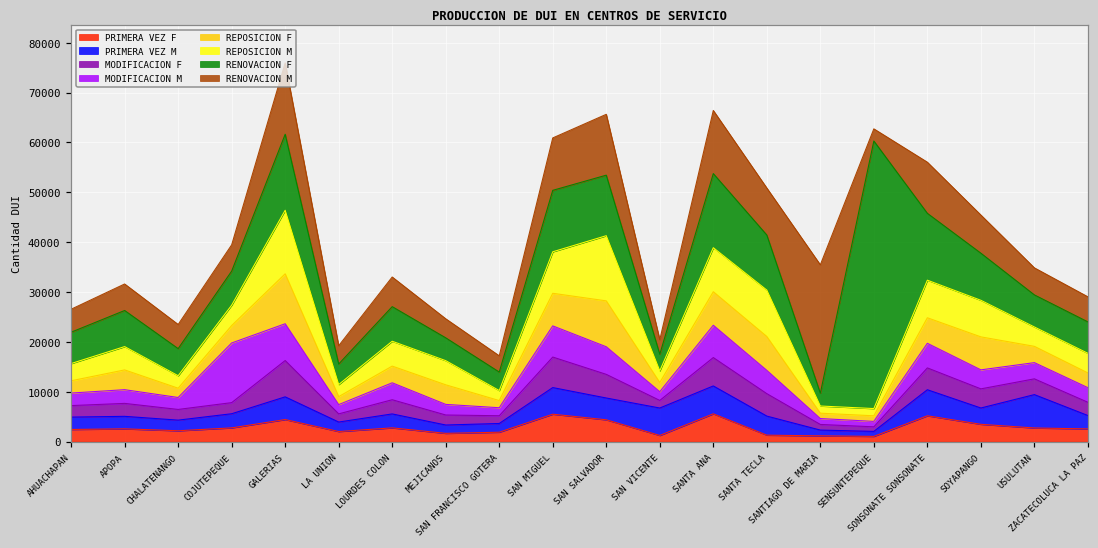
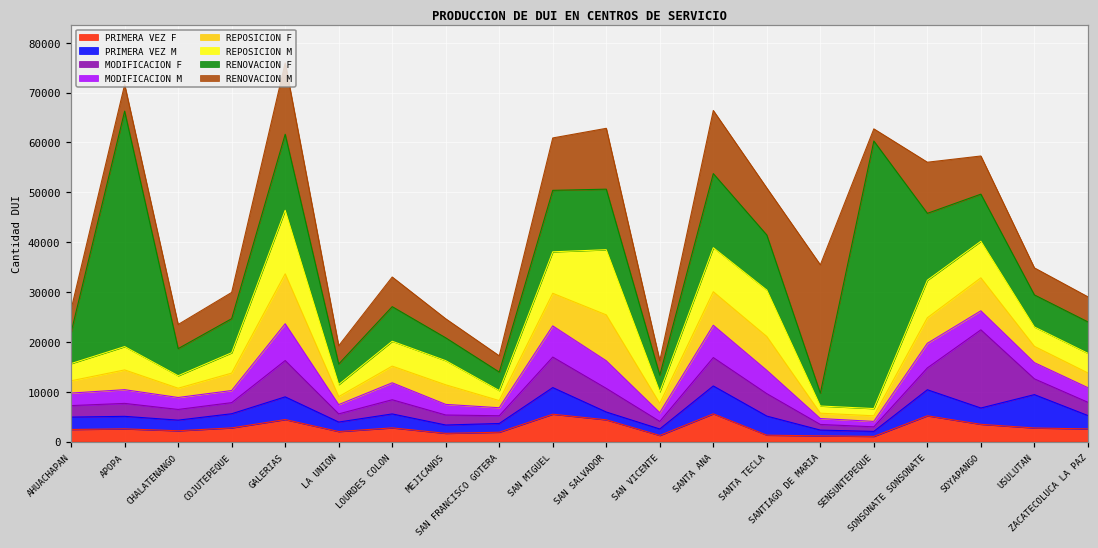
  {
    "PRIMERA VEZ F": {
      "AHUACHAPAN": 2000,
      "APOPA": 3000,
      "CHALATENANGO": 2000,
      "COJUTEPEQUE": 3000,
      "GALERIAS": 4000,
      "LA UNION": 2000,
      "LOURDES COLON": 3000,
      "MEJICANOS": 2000,
      "SAN FRANCISCO GOTERA": 2000,
      "SAN MIGUEL": 5000,
      "SAN SALVADOR": 4000,
      "SAN VICENTE": 1000,
      "SANTA ANA": 6000,
      "SANTA TECLA": 1000,
      "SANTIAGO DE MARIA": 1000,
      "SENSUNTEPEQUE": 1000,
      "SONSONATE SONSONATE": 5000,
      "SOYAPANGO": 3000,
      "USULUTAN": 3000,
      "ZACATECOLUCA LA PAZ": 3000
    },
    "PRIMERA VEZ M": {
      "AHUACHAPAN": 2000,
      "APOPA": 3000,
      "CHALATENANGO": 2000,
      "COJUTEPEQUE": 3000,
      "GALERIAS": 5000,
      "LA UNION": 2000,
      "LOURDES COLON": 3000,
      "MEJICANOS": 2000,
      "SAN FRANCISCO GOTERA": 2000,
      "SAN MIGUEL": 5000,
-     "SAN SALVADOR": 4000,
-     "SAN VICENTE": 6000,
+     "SAN SALVADOR": 2000,
+     "SAN VICENTE": 1000,
      "SANTA ANA": 6000,
      "SANTA TECLA": 4000,
      "SANTIAGO DE MARIA": 1000,
      "SENSUNTEPEQUE": 1000,
      "SONSONATE SONSONATE": 5000,
      "SOYAPANGO": 3000,
      "USULUTAN": 7000,
      "ZACATECOLUCA LA PAZ": 3000
    },
    "MODIFICACION F": {
      "AHUACHAPAN": 2000,
      "APOPA": 3000,
      "CHALATENANGO": 2000,
      "COJUTEPEQUE": 2000,
      "GALERIAS": 7000,
      "LA UNION": 2000,
      "LOURDES COLON": 3000,
      "MEJICANOS": 2000,
      "SAN FRANCISCO GOTERA": 2000,
      "SAN MIGUEL": 6000,
      "SAN SALVADOR": 5000,
      "SAN VICENTE": 2000,
      "SANTA ANA": 6000,
      "SANTA TECLA": 5000,
      "SANTIAGO DE MARIA": 1000,
      "SENSUNTEPEQUE": 1000,
      "SONSONATE SONSONATE": 4000,
-     "SOYAPANGO": 4000,
+     "SOYAPANGO": 16000,
      "USULUTAN": 3000,
      "ZACATECOLUCA LA PAZ": 3000
    },
    "MODIFICACION M": {
      "AHUACHAPAN": 3000,
      "APOPA": 3000,
      "CHALATENANGO": 2000,
-     "COJUTEPEQUE": 12000,
+     "COJUTEPEQUE": 2000,
      "GALERIAS": 7000,
      "LA UNION": 2000,
      "LOURDES COLON": 3000,
      "MEJICANOS": 2000,
      "SAN FRANCISCO GOTERA": 2000,
      "SAN MIGUEL": 6000,
      "SAN SALVADOR": 6000,
      "SAN VICENTE": 2000,
      "SANTA ANA": 6000,
      "SANTA TECLA": 5000,
      "SANTIAGO DE MARIA": 1000,
      "SENSUNTEPEQUE": 1000,
      "SONSONATE SONSONATE": 5000,
      "SOYAPANGO": 4000,
      "USULUTAN": 3000,
      "ZACATECOLUCA LA PAZ": 3000
    },
    "RENOVACION F": {
      "AHUACHAPAN": 6000,
-     "APOPA": 7000,
+     "APOPA": 47000,
      "CHALATENANGO": 5000,
      "COJUTEPEQUE": 7000,
      "GALERIAS": 15000,
      "LA UNION": 4000,
      "LOURDES COLON": 7000,
      "MEJICANOS": 5000,
      "SAN FRANCISCO GOTERA": 4000,
      "SAN MIGUEL": 12000,
      "SAN SALVADOR": 12000,
      "SAN VICENTE": 3000,
      "SANTA ANA": 15000,
      "SANTA TECLA": 11000,
      "SANTIAGO DE MARIA": 3000,
      "SENSUNTEPEQUE": 54000,
      "SONSONATE SONSONATE": 13000,
      "SOYAPANGO": 9000,
      "USULUTAN": 6000,
      "ZACATECOLUCA LA PAZ": 6000
    },
    "RENOVACION M": {
      "AHUACHAPAN": 5000,
      "CHALATENANGO": 5000,
      "COJUTEPEQUE": 5000,
      "LA UNION": 4000,
      "LOURDES COLON": 6000,
      "MEJICANOS": 4000,
      "SAN FRANCISCO GOTERA": 3000,
      "SAN MIGUEL": 11000,
      "SAN SALVADOR": 12000,
      "SAN VICENTE": 3000,
      "SANTA ANA": 13000,
      "SANTA TECLA": 9000,
      "SANTIAGO DE MARIA": 26000,
      "SENSUNTEPEQUE": 2000,
      "SONSONATE SONSONATE": 10000,
      "SOYAPANGO": 8000,
      "USULUTAN": 5000,
      "ZACATECOLUCA LA PAZ": 5000
    }
  }
